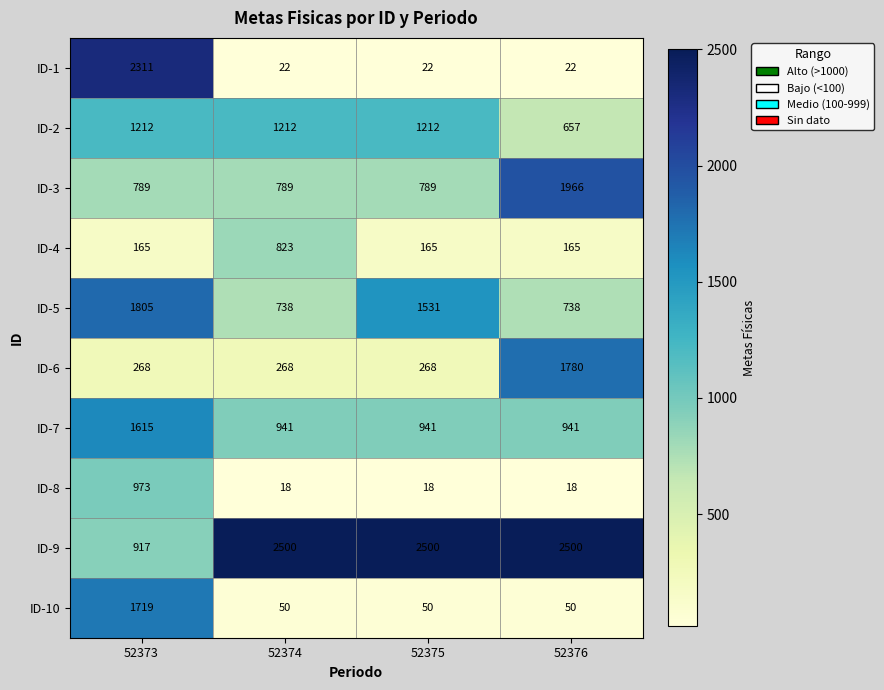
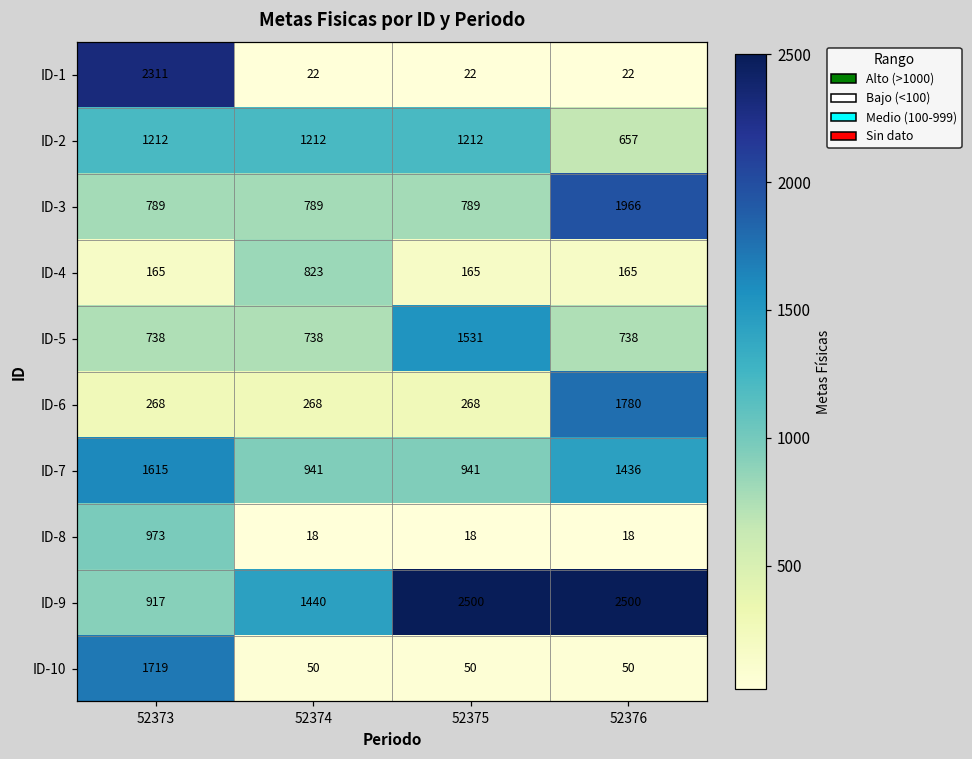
  {
    "ID-1": {
      "52373": 2311,
      "52374": 22,
      "52375": 22,
      "52376": 22
    },
    "ID-2": {
      "52373": 1212,
      "52374": 1212,
      "52375": 1212,
      "52376": 657
    },
    "ID-3": {
      "52373": 789,
      "52374": 789,
      "52375": 789,
      "52376": 1966
    },
    "ID-4": {
      "52373": 165,
      "52374": 823,
      "52375": 165,
      "52376": 165
    },
    "ID-5": {
-     "52373": 1805,
+     "52373": 738,
      "52374": 738,
      "52375": 1531,
      "52376": 738
    },
    "ID-6": {
      "52373": 268,
      "52374": 268,
      "52375": 268,
      "52376": 1780
    },
    "ID-7": {
      "52373": 1615,
      "52374": 941,
      "52375": 941,
-     "52376": 941
+     "52376": 1436
    },
    "ID-8": {
      "52373": 973,
      "52374": 18,
      "52375": 18,
      "52376": 18
    },
    "ID-9": {
      "52373": 917,
-     "52374": 2500,
+     "52374": 1440,
      "52375": 2500,
      "52376": 2500
    },
    "ID-10": {
      "52373": 1719,
      "52374": 50,
      "52375": 50,
      "52376": 50
    }
  }
